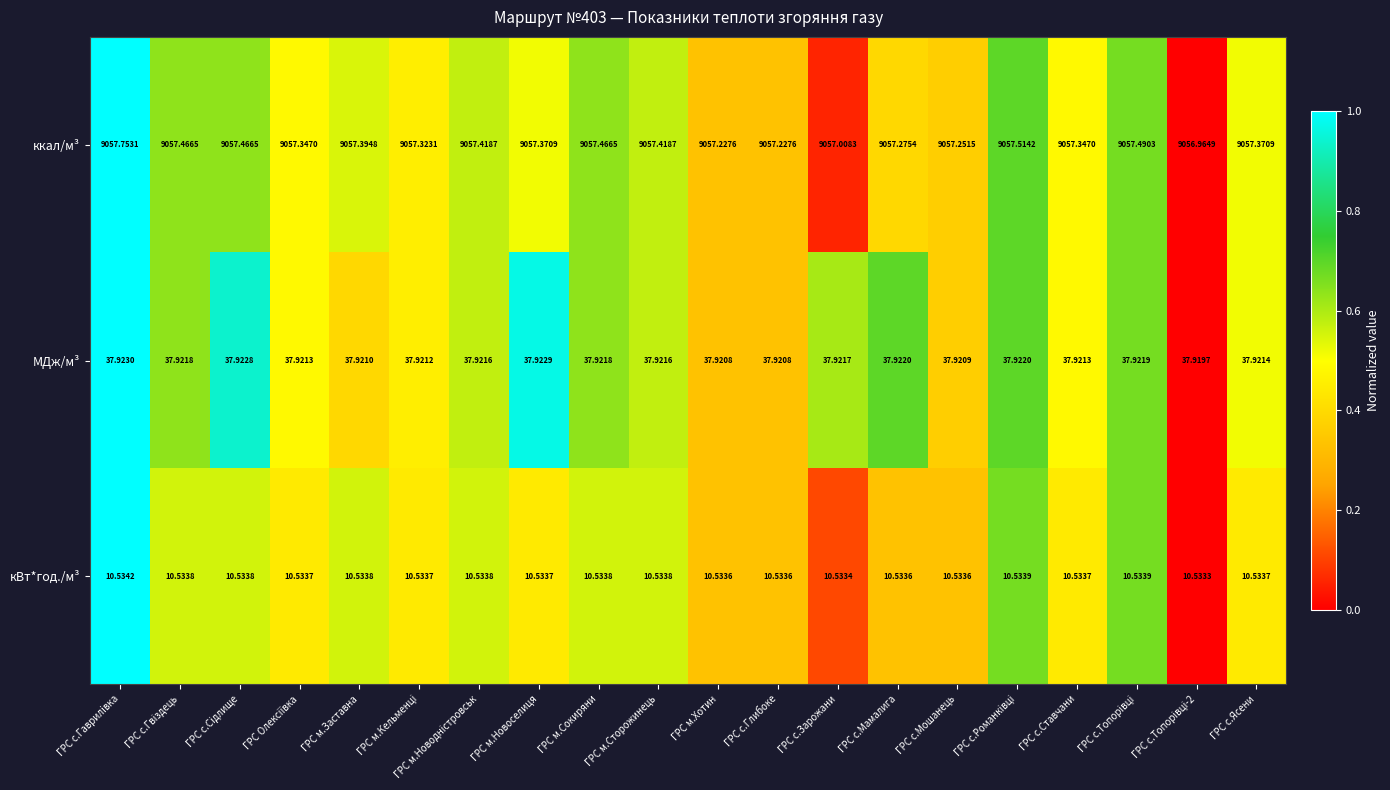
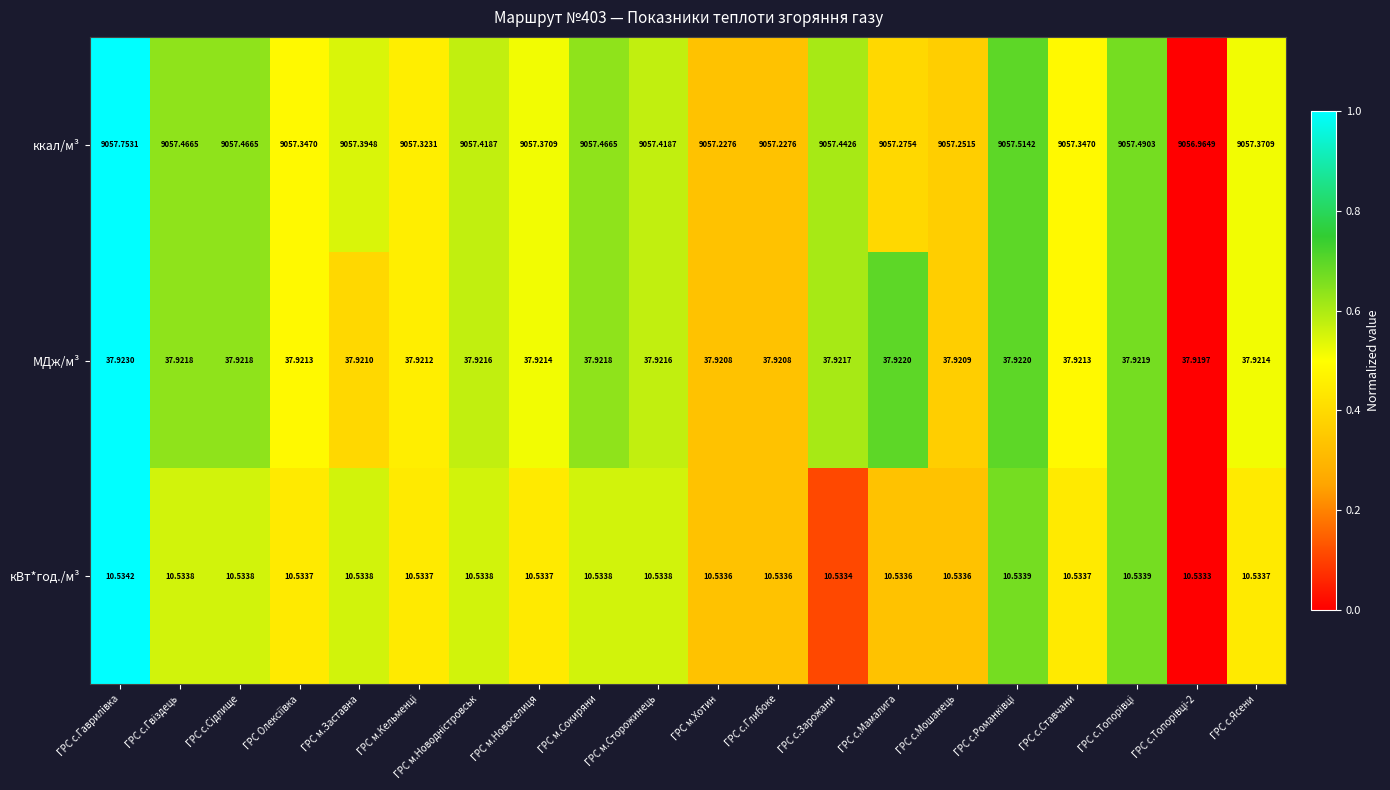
  {
    "ккал/м³": {
      "ГРС с.Гаврилівка": 9057.7531,
      "ГРС с.Гвіздець": 9057.4665,
      "ГРС с.Сідлище": 9057.4665,
      "ГРС Олексіївка": 9057.3470,
      "ГРС м.Заставна": 9057.3948,
      "ГРС м.Кельменці": 9057.3231,
      "ГРС м.Новодністровськ": 9057.4187,
      "ГРС м.Новоселиця": 9057.3709,
      "ГРС м.Сокиряни": 9057.4665,
      "ГРС м.Сторожинець": 9057.4187,
      "ГРС м.Хотин": 9057.2276,
      "ГРС с.Глибоке": 9057.2276,
-     "ГРС с.Зарожани": 9057.0083,
+     "ГРС с.Зарожани": 9057.4426,
      "ГРС с.Мамалига": 9057.2754,
      "ГРС с.Мошанець": 9057.2515,
      "ГРС с.Романківці": 9057.5142,
      "ГРС с.Ставчани": 9057.3470,
      "ГРС с.Топорівці": 9057.4903,
      "ГРС с.Топорівці-2": 9056.9649,
      "ГРС с.Ясени": 9057.3709
    },
    "МДж/м³": {
      "ГРС с.Гаврилівка": 37.9230,
      "ГРС с.Гвіздець": 37.9218,
-     "ГРС с.Сідлище": 37.9228,
+     "ГРС с.Сідлище": 37.9218,
      "ГРС Олексіївка": 37.9213,
      "ГРС м.Заставна": 37.9210,
      "ГРС м.Кельменці": 37.9212,
      "ГРС м.Новодністровськ": 37.9216,
-     "ГРС м.Новоселиця": 37.9229,
+     "ГРС м.Новоселиця": 37.9214,
      "ГРС м.Сокиряни": 37.9218,
      "ГРС м.Сторожинець": 37.9216,
      "ГРС м.Хотин": 37.9208,
      "ГРС с.Глибоке": 37.9208,
      "ГРС с.Зарожани": 37.9217,
      "ГРС с.Мамалига": 37.9220,
      "ГРС с.Мошанець": 37.9209,
      "ГРС с.Романківці": 37.9220,
      "ГРС с.Ставчани": 37.9213,
      "ГРС с.Топорівці": 37.9219,
      "ГРС с.Топорівці-2": 37.9197,
      "ГРС с.Ясени": 37.9214
    },
    "кВт*год./м³": {
      "ГРС с.Гаврилівка": 10.5342,
      "ГРС с.Гвіздець": 10.5338,
      "ГРС с.Сідлище": 10.5338,
      "ГРС Олексіївка": 10.5337,
      "ГРС м.Заставна": 10.5338,
      "ГРС м.Кельменці": 10.5337,
      "ГРС м.Новодністровськ": 10.5338,
      "ГРС м.Новоселиця": 10.5337,
      "ГРС м.Сокиряни": 10.5338,
      "ГРС м.Сторожинець": 10.5338,
      "ГРС м.Хотин": 10.5336,
      "ГРС с.Глибоке": 10.5336,
      "ГРС с.Зарожани": 10.5334,
      "ГРС с.Мамалига": 10.5336,
      "ГРС с.Мошанець": 10.5336,
      "ГРС с.Романківці": 10.5339,
      "ГРС с.Ставчани": 10.5337,
      "ГРС с.Топорівці": 10.5339,
      "ГРС с.Топорівці-2": 10.5333,
      "ГРС с.Ясени": 10.5337
    }
  }
